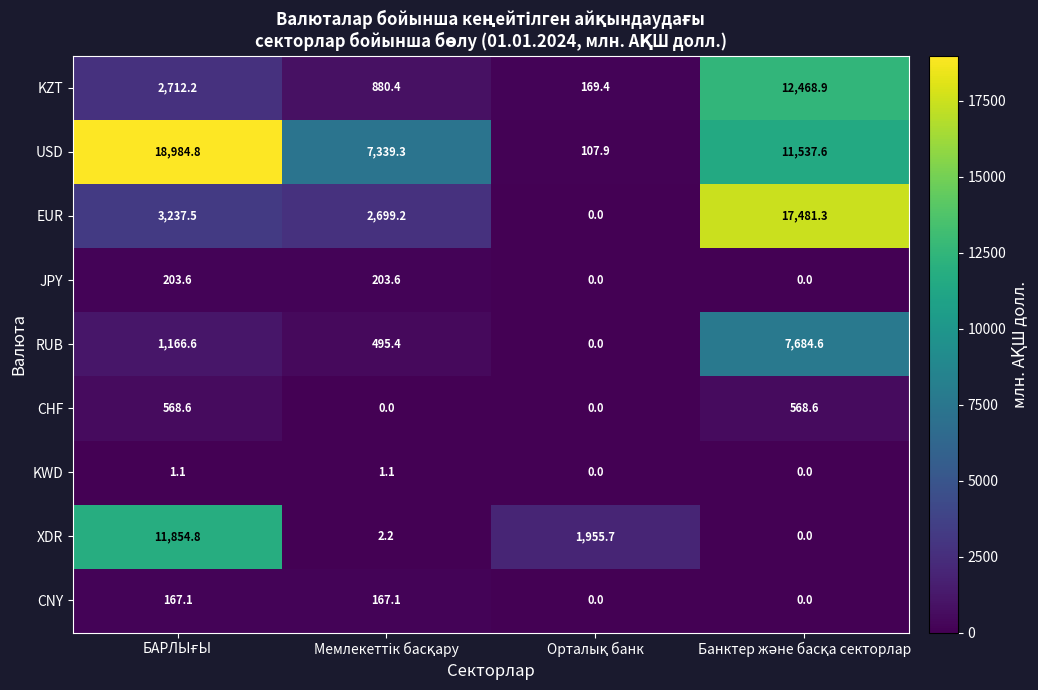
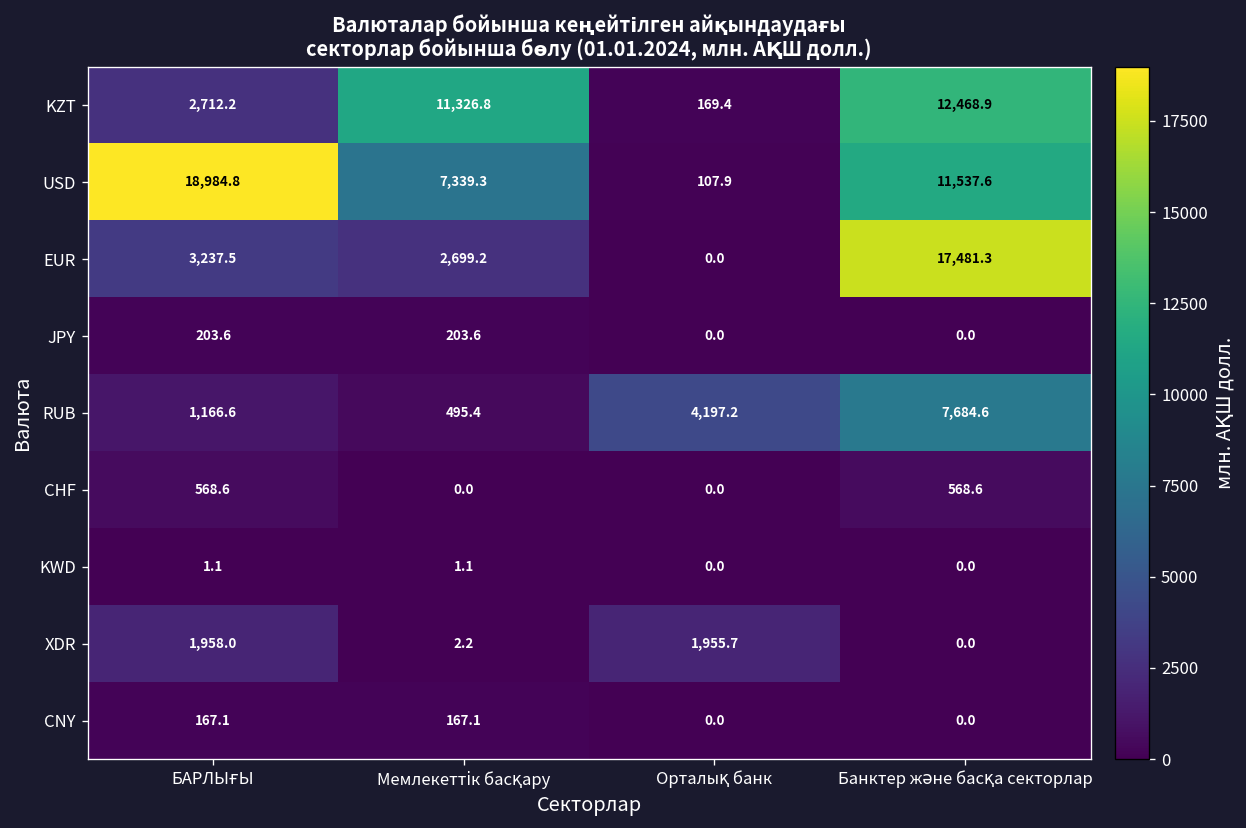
  {
    "KZT": {
      "БАРЛЫғЫ": "2,712.2",
-     "Мемлекеттік басқару": "880.4",
+     "Мемлекеттік басқару": "11,326.8",
      "Орталық банк": "169.4",
      "Банктер және басқа секторлар": "12,468.9"
    },
    "USD": {
      "БАРЛЫғЫ": "18,984.8",
      "Мемлекеттік басқару": "7,339.3",
      "Орталық банк": "107.9",
      "Банктер және басқа секторлар": "11,537.6"
    },
    "EUR": {
      "БАРЛЫғЫ": "3,237.5",
      "Мемлекеттік басқару": "2,699.2",
      "Орталық банк": "0.0",
      "Банктер және басқа секторлар": "17,481.3"
    },
    "JPY": {
      "БАРЛЫғЫ": "203.6",
      "Мемлекеттік басқару": "203.6",
      "Орталық банк": "0.0",
      "Банктер және басқа секторлар": "0.0"
    },
    "RUB": {
      "БАРЛЫғЫ": "1,166.6",
      "Мемлекеттік басқару": "495.4",
-     "Орталық банк": "0.0",
+     "Орталық банк": "4,197.2",
      "Банктер және басқа секторлар": "7,684.6"
    },
    "CHF": {
      "БАРЛЫғЫ": "568.6",
      "Мемлекеттік басқару": "0.0",
      "Орталық банк": "0.0",
      "Банктер және басқа секторлар": "568.6"
    },
    "KWD": {
      "БАРЛЫғЫ": "1.1",
      "Мемлекеттік басқару": "1.1",
      "Орталық банк": "0.0",
      "Банктер және басқа секторлар": "0.0"
    },
    "XDR": {
-     "БАРЛЫғЫ": "11,854.8",
+     "БАРЛЫғЫ": "1,958.0",
      "Мемлекеттік басқару": "2.2",
      "Орталық банк": "1,955.7",
      "Банктер және басқа секторлар": "0.0"
    },
    "CNY": {
      "БАРЛЫғЫ": "167.1",
      "Мемлекеттік басқару": "167.1",
      "Орталық банк": "0.0",
      "Банктер және басқа секторлар": "0.0"
    }
  }
